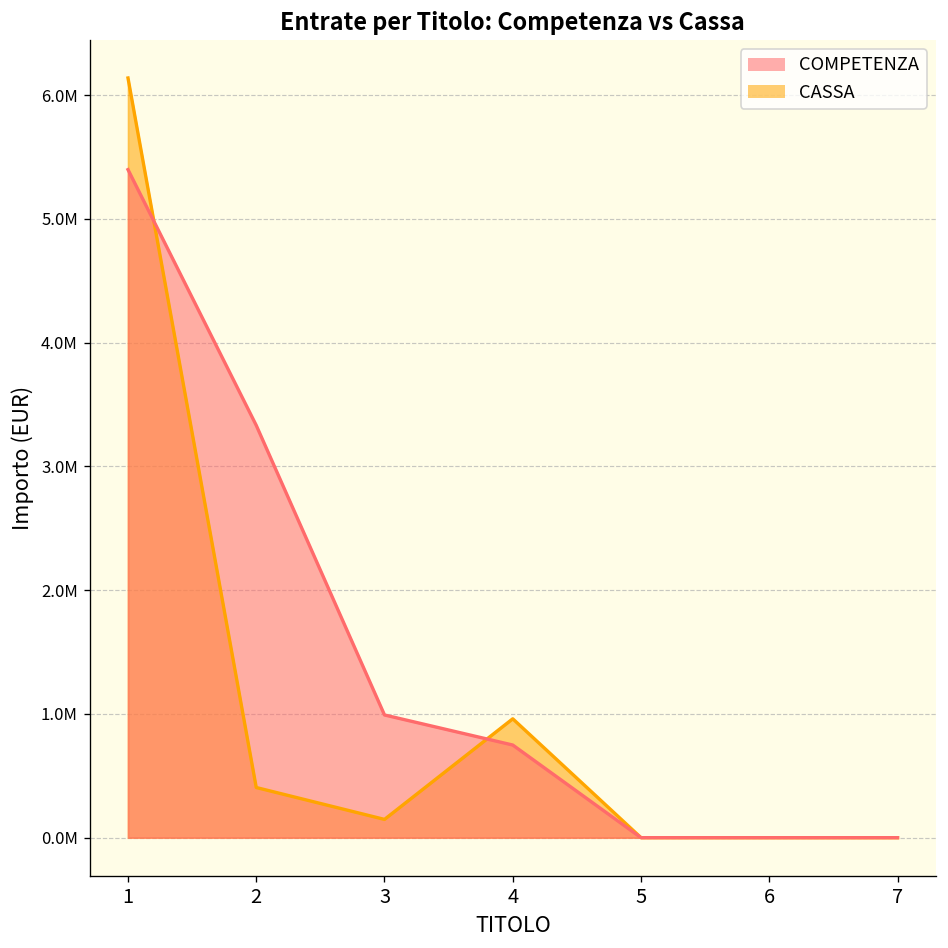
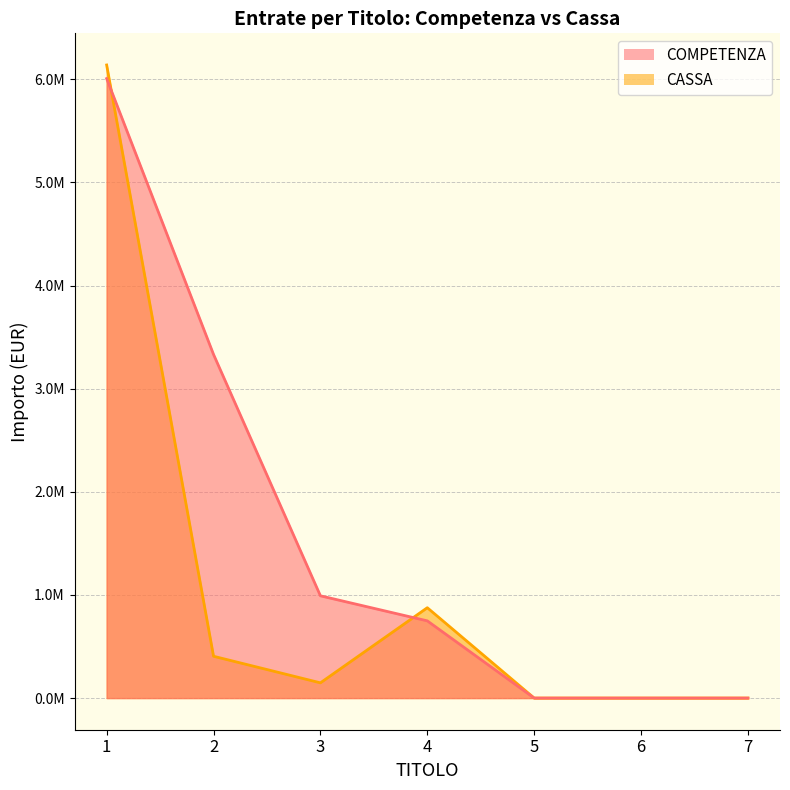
  {
    "CASSA": {
      "1": 6140000,
      "2": 410000,
      "3": 150000,
-     "4": 960000
+     "4": 880000
    },
    "COMPETENZA": {
-     "1": 5400000,
+     "1": 6010000,
      "2": 3330000,
      "3": 990000,
      "4": 750000
    }
  }
